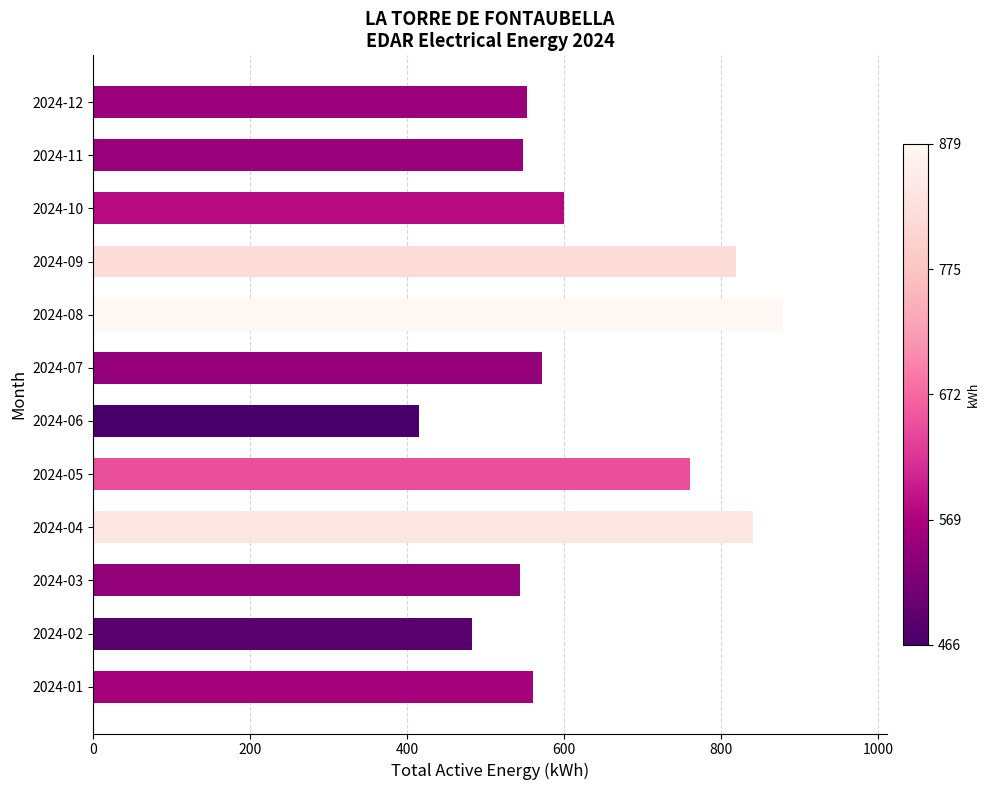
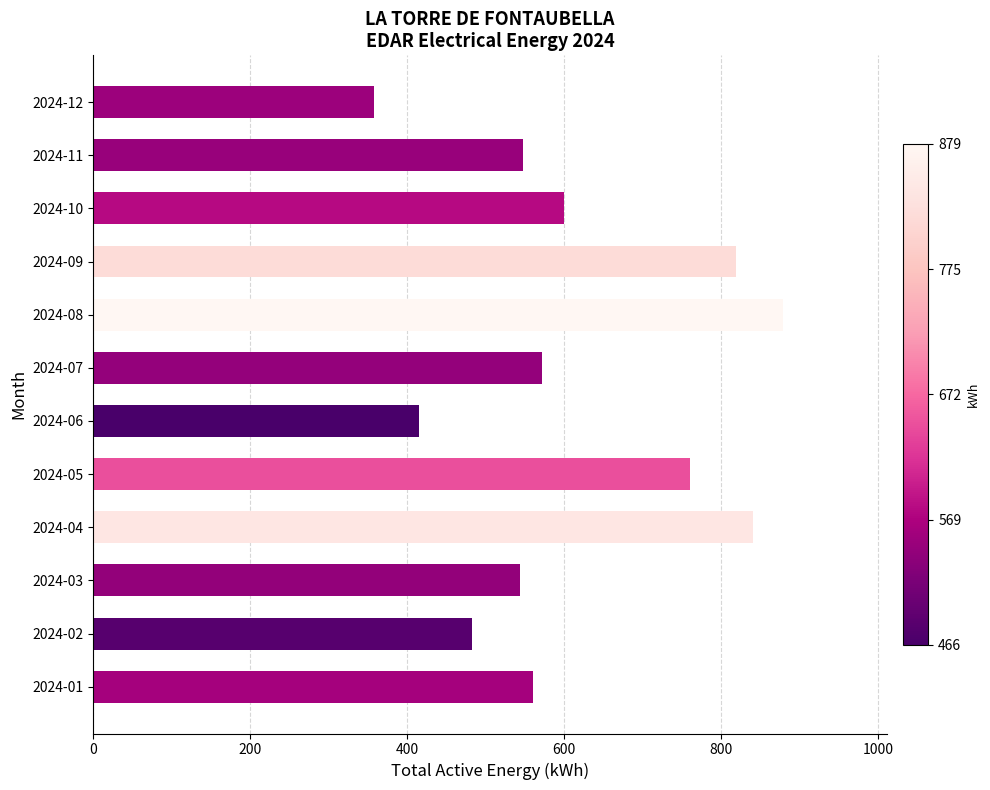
  {
-   "2024-12": 550,
+   "2024-12": 360,
    "2024-11": 550,
    "2024-10": 600,
    "2024-09": 820,
    "2024-08": 880,
    "2024-07": 570,
    "2024-06": 420,
    "2024-05": 760,
    "2024-04": 840,
    "2024-03": 540,
    "2024-02": 480,
    "2024-01": 560
  }
